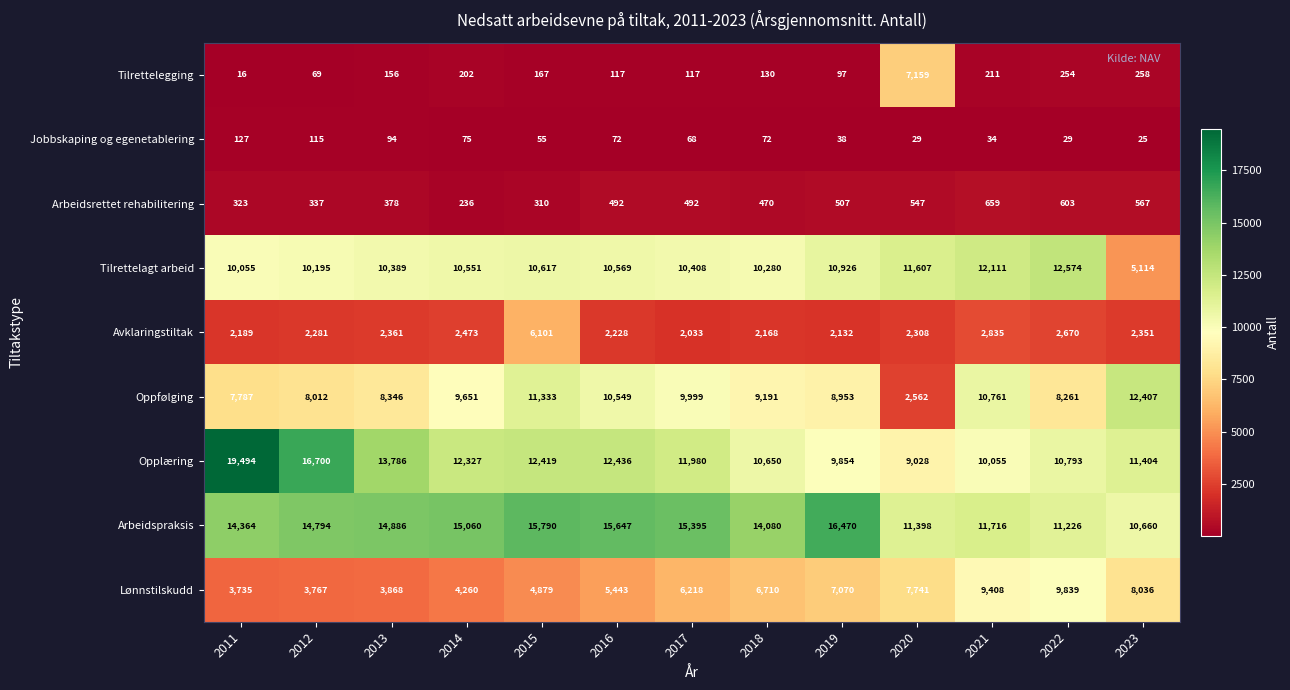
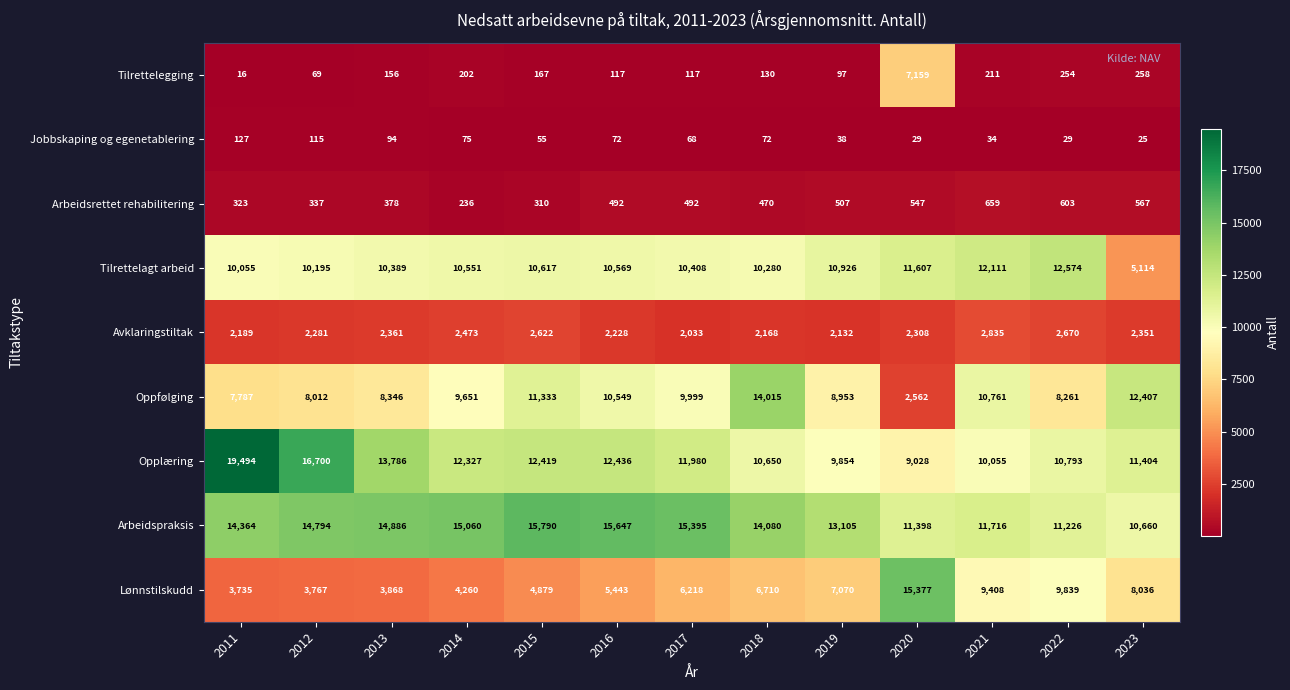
  {
    "Tilrettelegging": {
      "2011": "16",
      "2012": "69",
      "2013": "156",
      "2014": "202",
      "2015": "167",
      "2016": "117",
      "2017": "117",
      "2018": "130",
      "2019": "97",
      "2020": "7,159",
      "2021": "211",
      "2022": "254"
    },
    "Jobbskaping og egenetablering": {
      "2011": "127",
      "2012": "115",
      "2013": "94",
      "2014": "75",
      "2015": "55",
      "2016": "72",
      "2017": "68",
      "2018": "72",
      "2019": "38",
      "2020": "29",
      "2021": "34",
      "2022": "29",
      "2023": "25"
    },
    "Arbeidsrettet rehabilitering": {
      "2011": "323",
      "2012": "337",
      "2013": "378",
      "2014": "236",
      "2015": "310",
      "2016": "492",
      "2017": "492",
      "2018": "470",
      "2019": "507",
      "2020": "547",
      "2021": "659",
      "2022": "603",
      "2023": "567"
    },
    "Tilrettelagt arbeid": {
      "2011": "10,055",
      "2012": "10,195",
      "2013": "10,389",
      "2014": "10,551",
      "2015": "10,617",
      "2016": "10,569",
      "2017": "10,408",
      "2018": "10,280",
      "2019": "10,926",
      "2020": "11,607",
      "2021": "12,111",
      "2022": "12,574",
      "2023": "5,114"
    },
    "Avklaringstiltak": {
      "2011": "2,189",
      "2012": "2,281",
      "2013": "2,361",
      "2014": "2,473",
-     "2015": "6,101",
+     "2015": "2,622",
      "2016": "2,228",
      "2017": "2,033",
      "2018": "2,168",
      "2019": "2,132",
      "2020": "2,308",
      "2021": "2,835",
      "2022": "2,670",
      "2023": "2,351"
    },
    "Oppfølging": {
      "2011": "7,787",
      "2012": "8,012",
      "2013": "8,346",
      "2014": "9,651",
      "2015": "11,333",
      "2016": "10,549",
      "2017": "9,999",
-     "2018": "9,191",
+     "2018": "14,015",
      "2019": "8,953",
      "2020": "2,562",
      "2021": "10,761",
      "2022": "8,261",
      "2023": "12,407"
    },
    "Opplæring": {
      "2011": "19,494",
      "2012": "16,700",
      "2013": "13,786",
      "2014": "12,327",
      "2015": "12,419",
      "2016": "12,436",
      "2017": "11,980",
      "2018": "10,650",
      "2019": "9,854",
      "2020": "9,028",
      "2021": "10,055",
      "2022": "10,793",
      "2023": "11,404"
    },
    "Arbeidspraksis": {
      "2011": "14,364",
      "2012": "14,794",
      "2013": "14,886",
      "2014": "15,060",
      "2015": "15,790",
      "2016": "15,647",
      "2017": "15,395",
      "2018": "14,080",
-     "2019": "16,470",
+     "2019": "13,105",
      "2020": "11,398",
      "2021": "11,716",
      "2022": "11,226",
      "2023": "10,660"
    },
    "Lønnstilskudd": {
      "2011": "3,735",
      "2012": "3,767",
      "2013": "3,868",
      "2014": "4,260",
      "2015": "4,879",
      "2016": "5,443",
      "2017": "6,218",
      "2018": "6,710",
      "2019": "7,070",
-     "2020": "7,741",
+     "2020": "15,377",
      "2021": "9,408",
      "2022": "9,839",
      "2023": "8,036"
    }
  }
